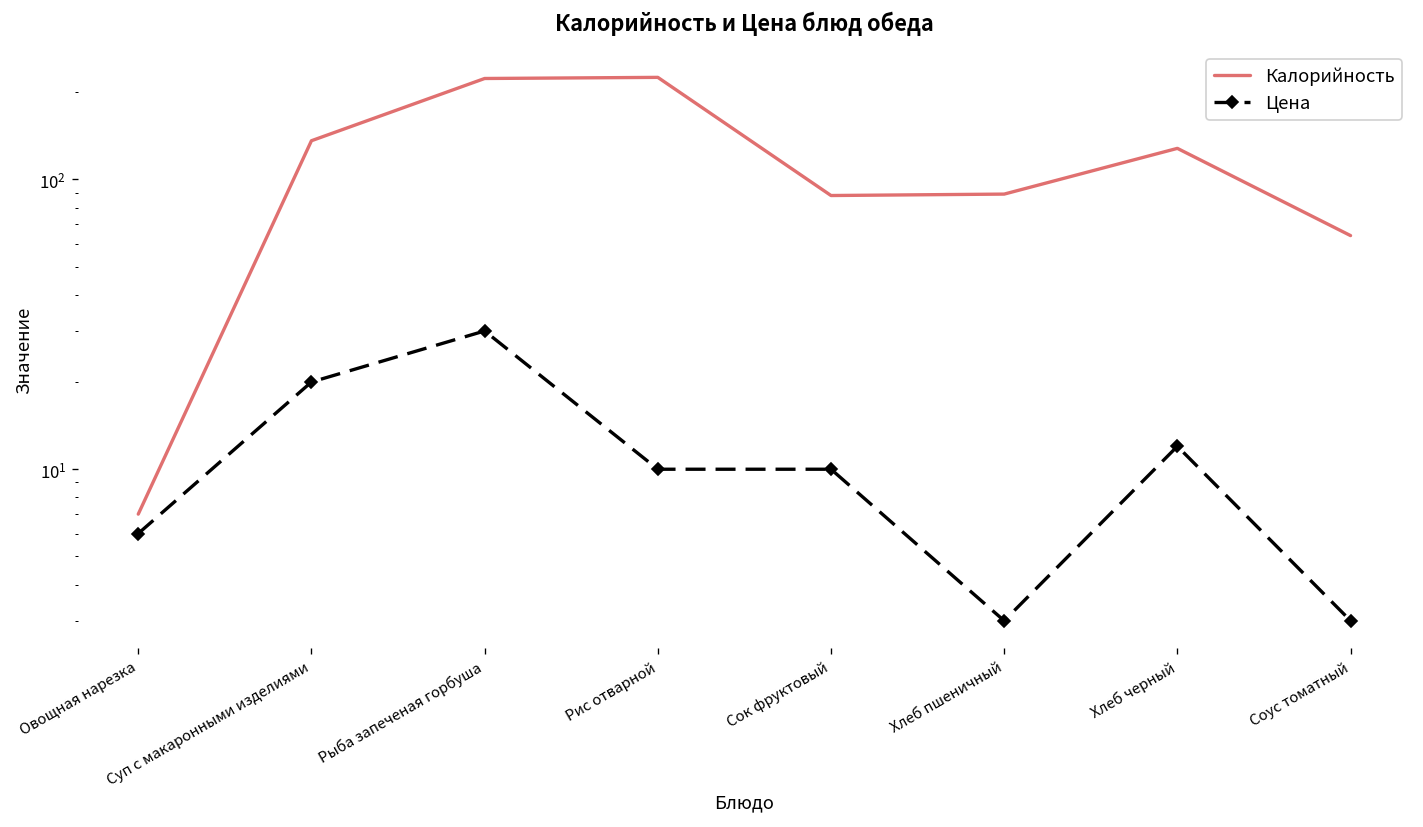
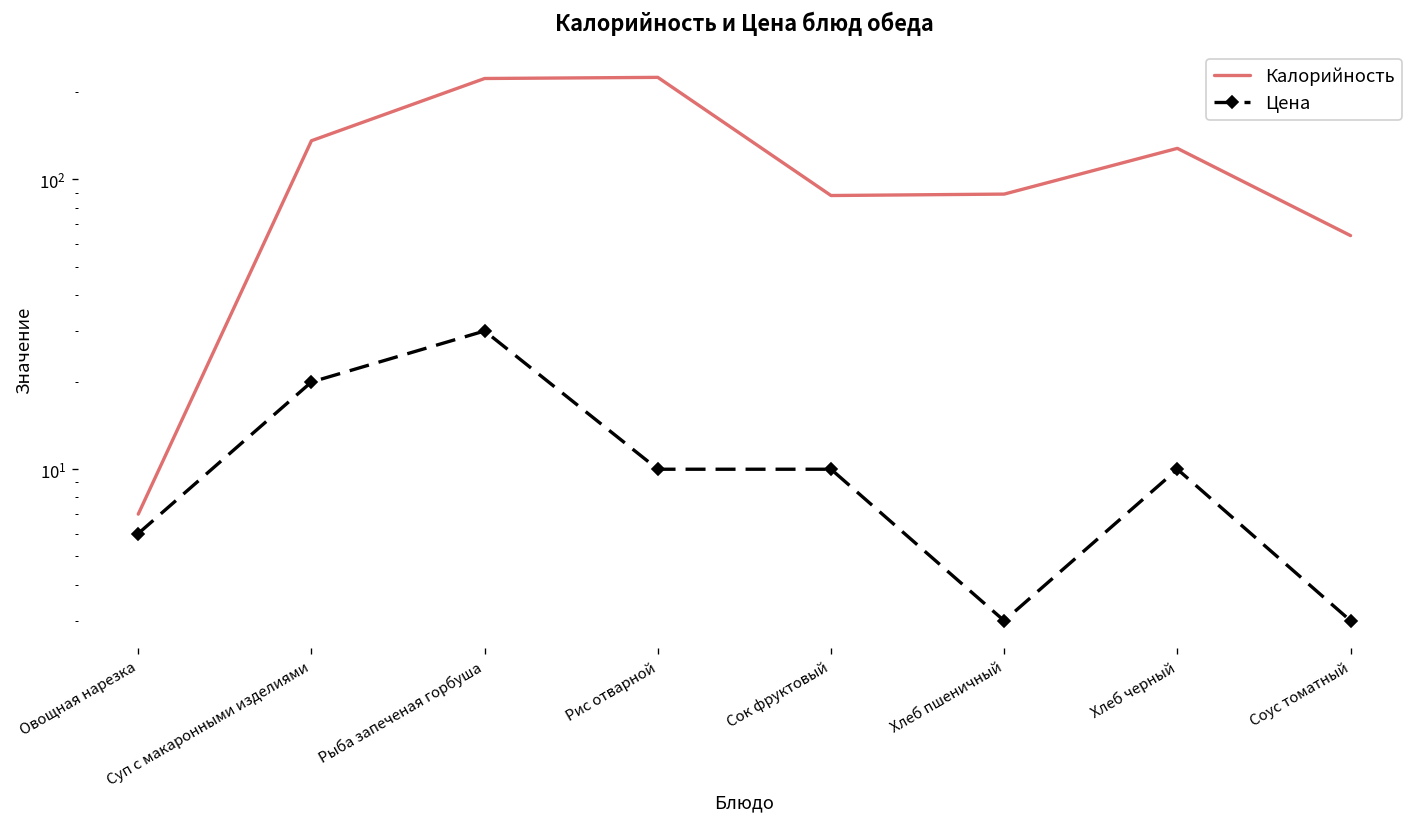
  {
    "Калорийность": {
      "Овощная нарезка": 7,
      "Суп с макаронными изделиями": 140,
      "Рыба запеченая горбуша": 220,
      "Рис отварной": 230,
      "Сок фруктовый": 88,
      "Хлеб пшеничный": 89,
      "Хлеб черный": 130,
      "Соус томатный": 64
    },
    "Цена": {
      "Овощная нарезка": 6,
      "Суп с макаронными изделиями": 20,
      "Рыба запеченая горбуша": 30,
      "Рис отварной": 10,
      "Сок фруктовый": 10,
      "Хлеб пшеничный": 3,
-     "Хлеб черный": 12,
+     "Хлеб черный": 10,
      "Соус томатный": 3
    }
  }
